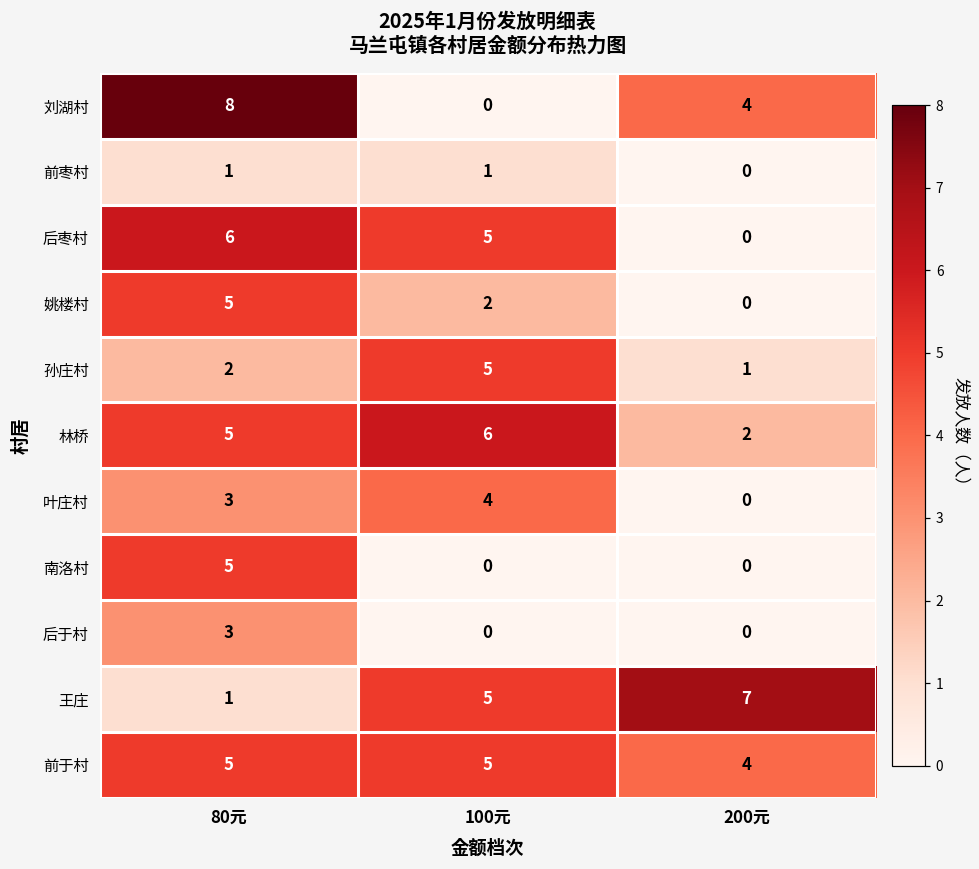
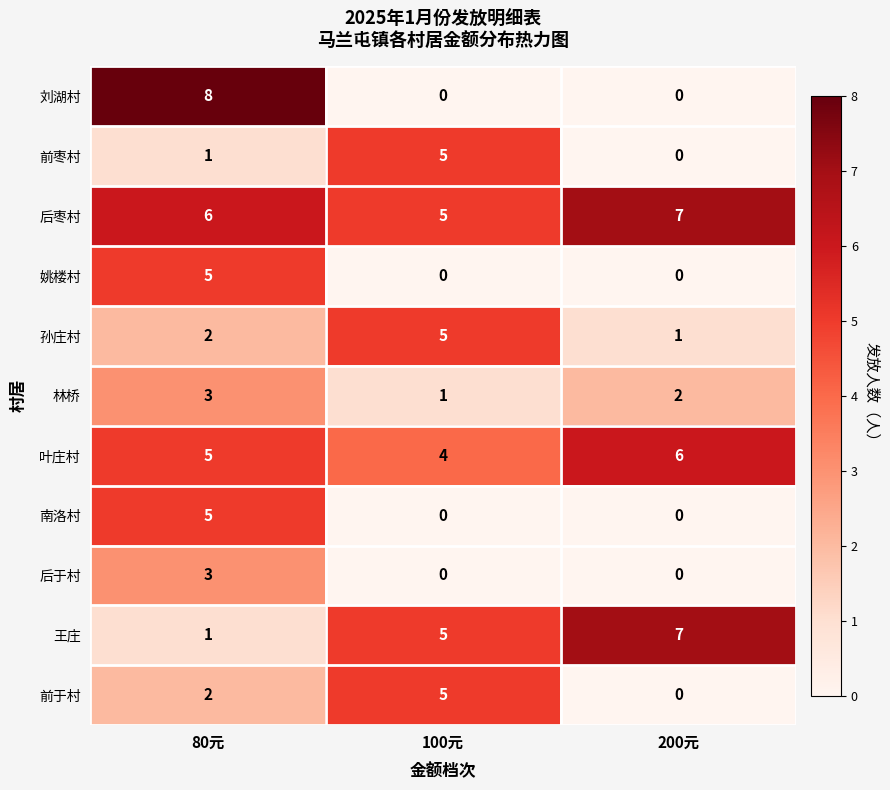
  {
    "刘湖村": {
      "80元": 8,
      "100元": 0,
-     "200元": 4
+     "200元": 0
    },
    "前枣村": {
      "80元": 1,
-     "100元": 1,
+     "100元": 5,
      "200元": 0
    },
    "后枣村": {
      "80元": 6,
      "100元": 5,
-     "200元": 0
+     "200元": 7
    },
    "姚楼村": {
      "80元": 5,
-     "100元": 2,
+     "100元": 0,
      "200元": 0
    },
    "孙庄村": {
      "80元": 2,
      "100元": 5,
      "200元": 1
    },
    "林桥": {
-     "80元": 5,
-     "100元": 6,
+     "80元": 3,
+     "100元": 1,
      "200元": 2
    },
    "叶庄村": {
-     "80元": 3,
+     "80元": 5,
      "100元": 4,
-     "200元": 0
+     "200元": 6
    },
    "南洛村": {
      "80元": 5,
      "100元": 0,
      "200元": 0
    },
    "后于村": {
      "80元": 3,
      "100元": 0,
      "200元": 0
    },
    "王庄": {
      "80元": 1,
      "100元": 5,
      "200元": 7
    },
    "前于村": {
-     "80元": 5,
+     "80元": 2,
      "100元": 5,
-     "200元": 4
+     "200元": 0
    }
  }
